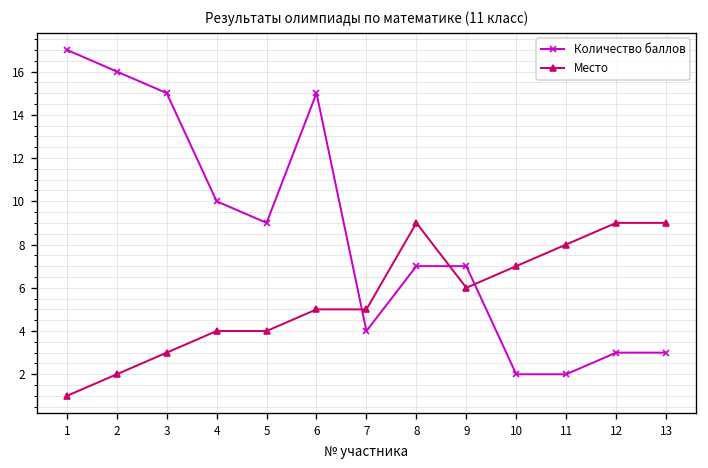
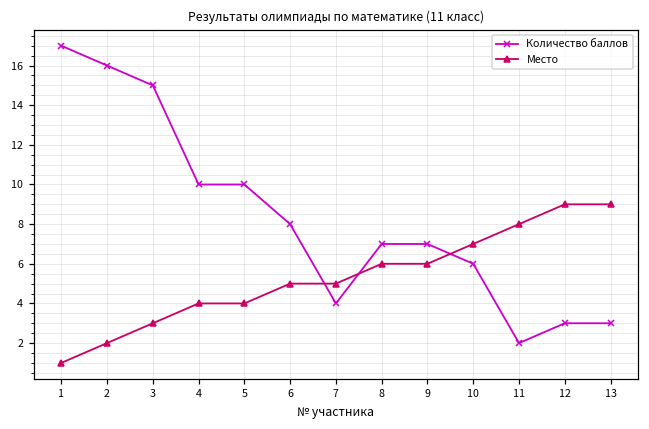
  {
    "Количество баллов": {
      "1": 17,
      "2": 16,
      "3": 15,
      "4": 10,
-     "5": 9,
-     "6": 15,
+     "5": 10,
+     "6": 8,
      "7": 4,
      "8": 7,
      "9": 7,
-     "10": 2,
+     "10": 6,
      "11": 2,
      "12": 3,
      "13": 3
    },
    "Место": {
      "1": 1,
      "2": 2,
      "3": 3,
      "4": 4,
      "5": 4,
      "6": 5,
      "7": 5,
-     "8": 9,
+     "8": 6,
      "9": 6,
      "10": 7,
      "11": 8,
      "12": 9,
      "13": 9
    }
  }
